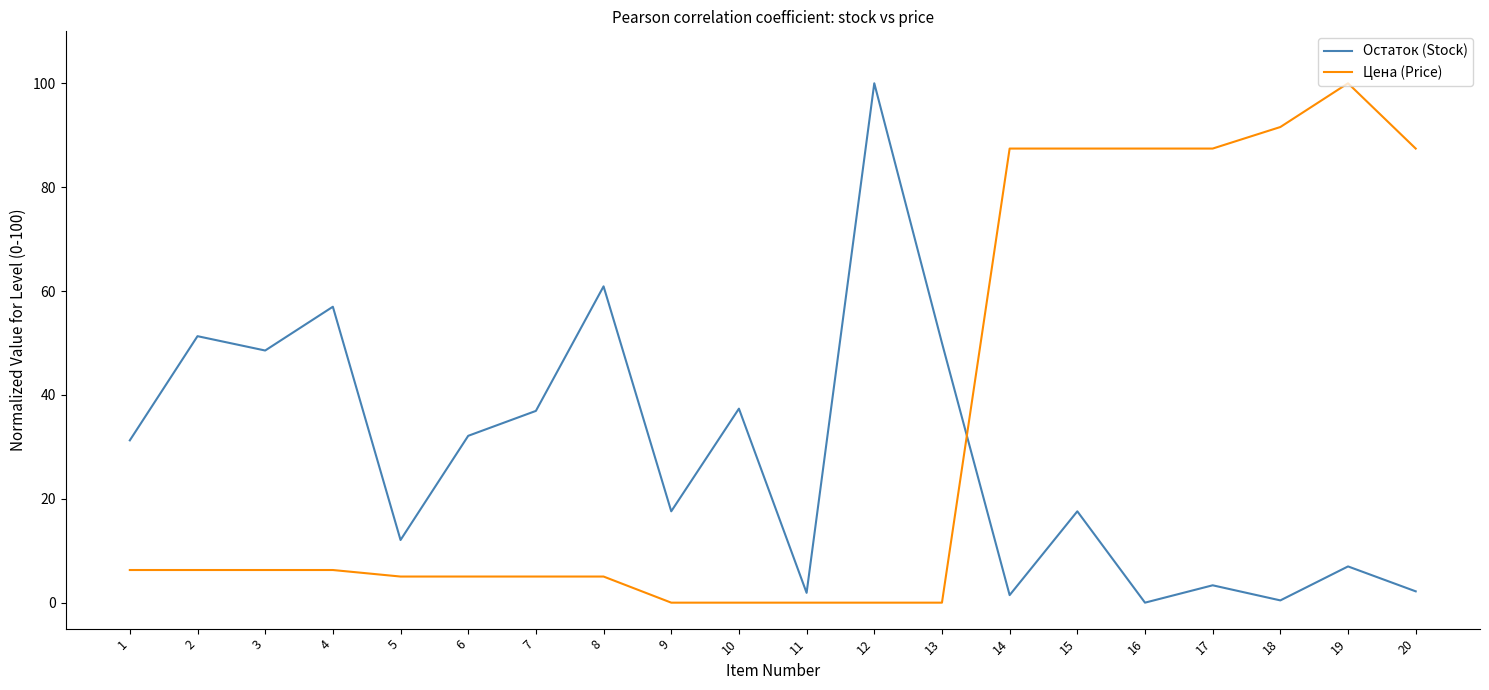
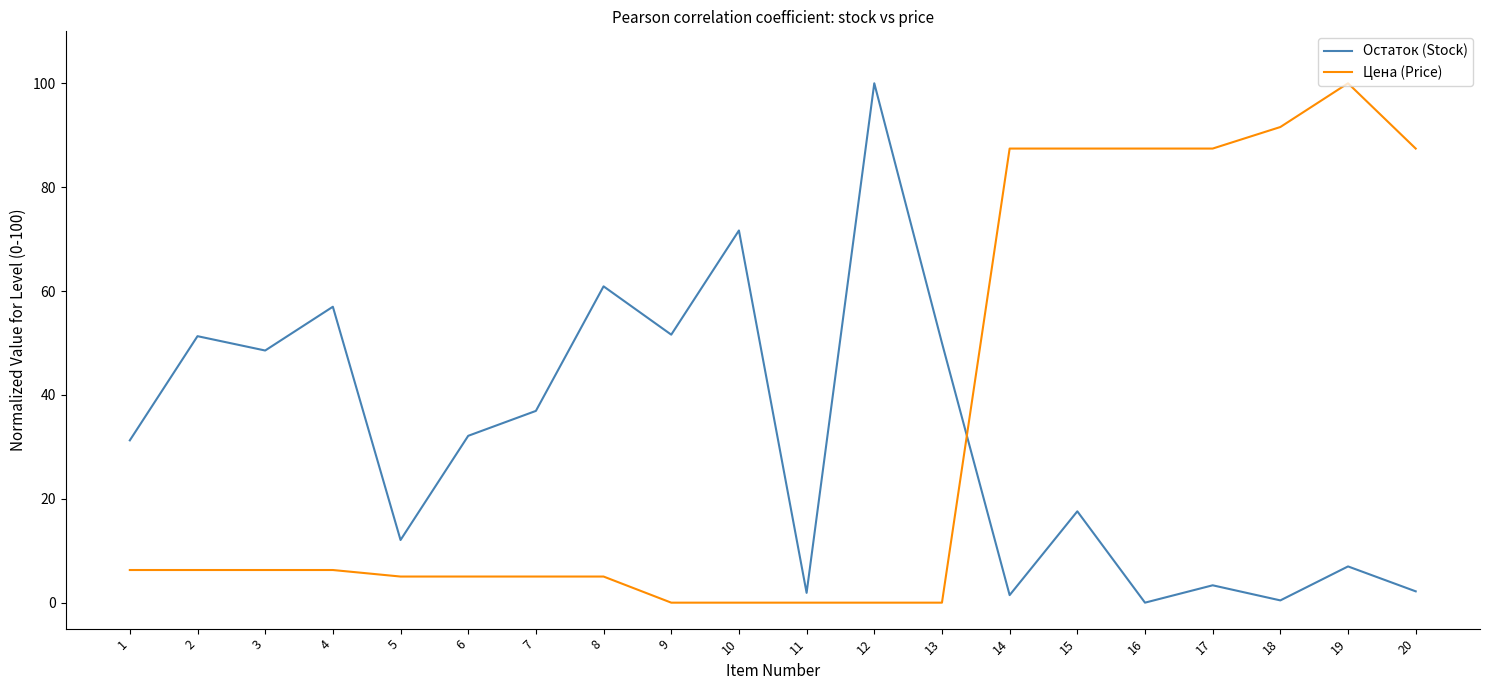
  {
    "Остаток (Stock)": {
      "1": 31,
      "2": 51,
      "3": 49,
      "4": 57,
      "5": 12,
      "6": 32,
      "7": 37,
      "8": 61,
-     "9": 18,
-     "10": 37,
+     "9": 52,
+     "10": 72,
      "11": 2,
      "12": 100,
      "13": 50,
      "14": 1,
      "15": 18,
      "16": 0,
      "17": 3,
      "18": 0,
      "19": 7,
      "20": 2
    },
    "Цена (Price)": {
      "1": 6,
      "2": 6,
      "3": 6,
      "4": 6,
      "5": 5,
      "6": 5,
      "7": 5,
      "8": 5,
      "9": 0,
      "10": 0,
      "11": 0,
      "12": 0,
      "13": 0,
      "14": 87,
      "15": 87,
      "16": 87,
      "17": 87,
      "18": 92,
      "20": 87
    }
  }
